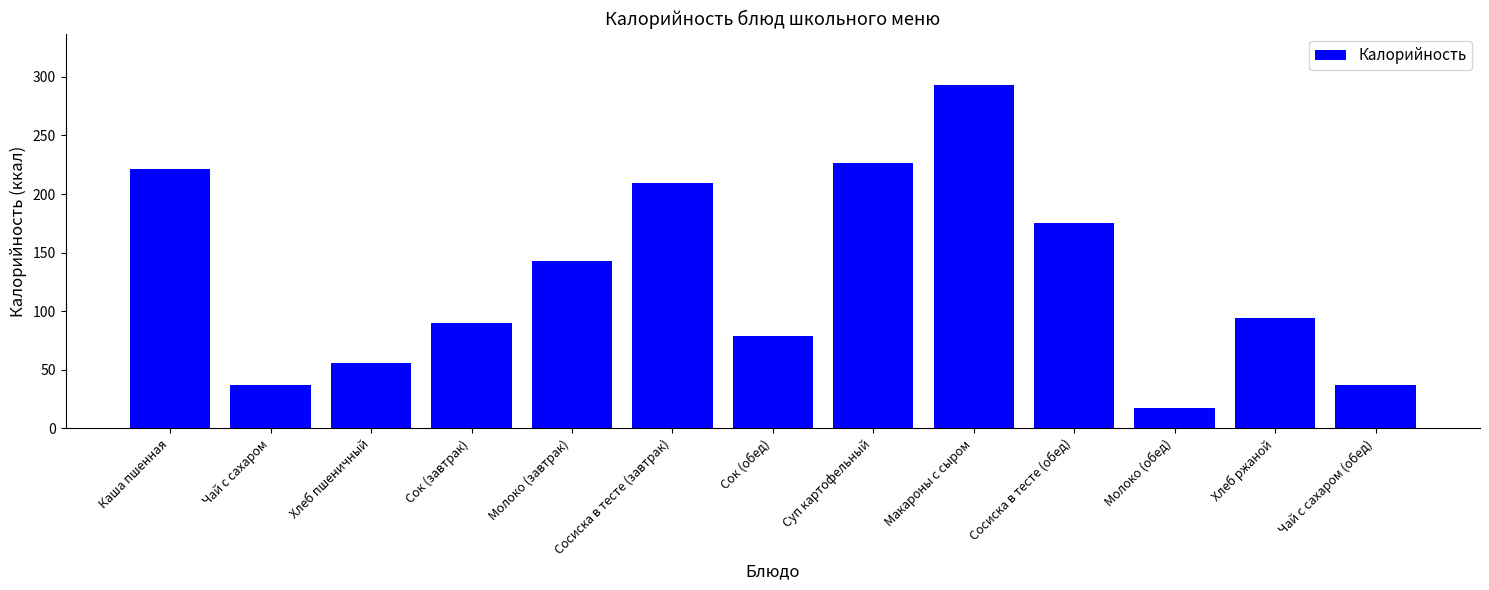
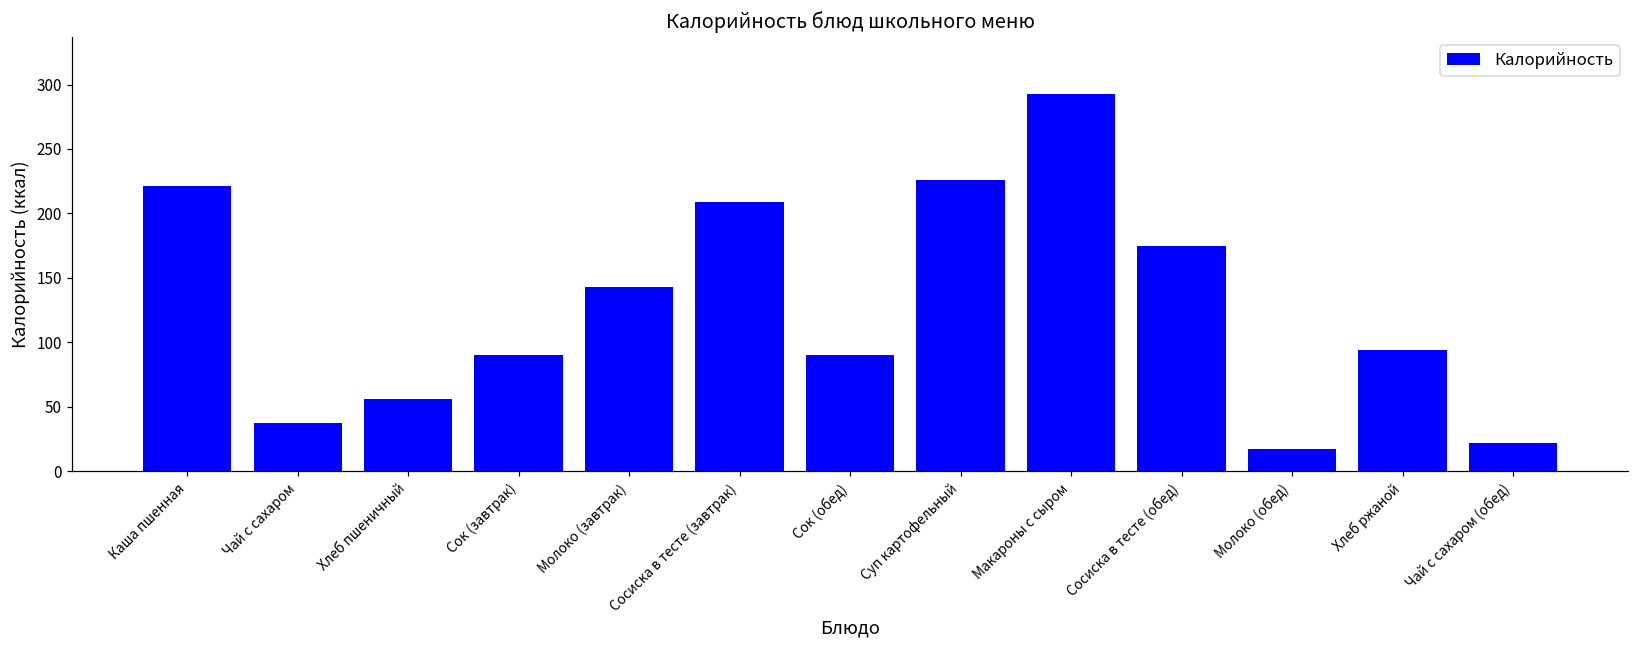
  {
    "Каша пшенная": 221,
    "Чай с сахаром": 37,
    "Хлеб пшеничный": 56,
    "Сок (завтрак)": 90,
    "Молоко (завтрак)": 143,
    "Сосиска в тесте (завтрак)": 209,
-   "Сок (обед)": 79,
+   "Сок (обед)": 90,
    "Суп картофельный": 226,
    "Макароны с сыром": 293,
    "Сосиска в тесте (обед)": 175,
    "Молоко (обед)": 17,
    "Хлеб ржаной": 94,
-   "Чай с сахаром (обед)": 37
+   "Чай с сахаром (обед)": 22
  }
